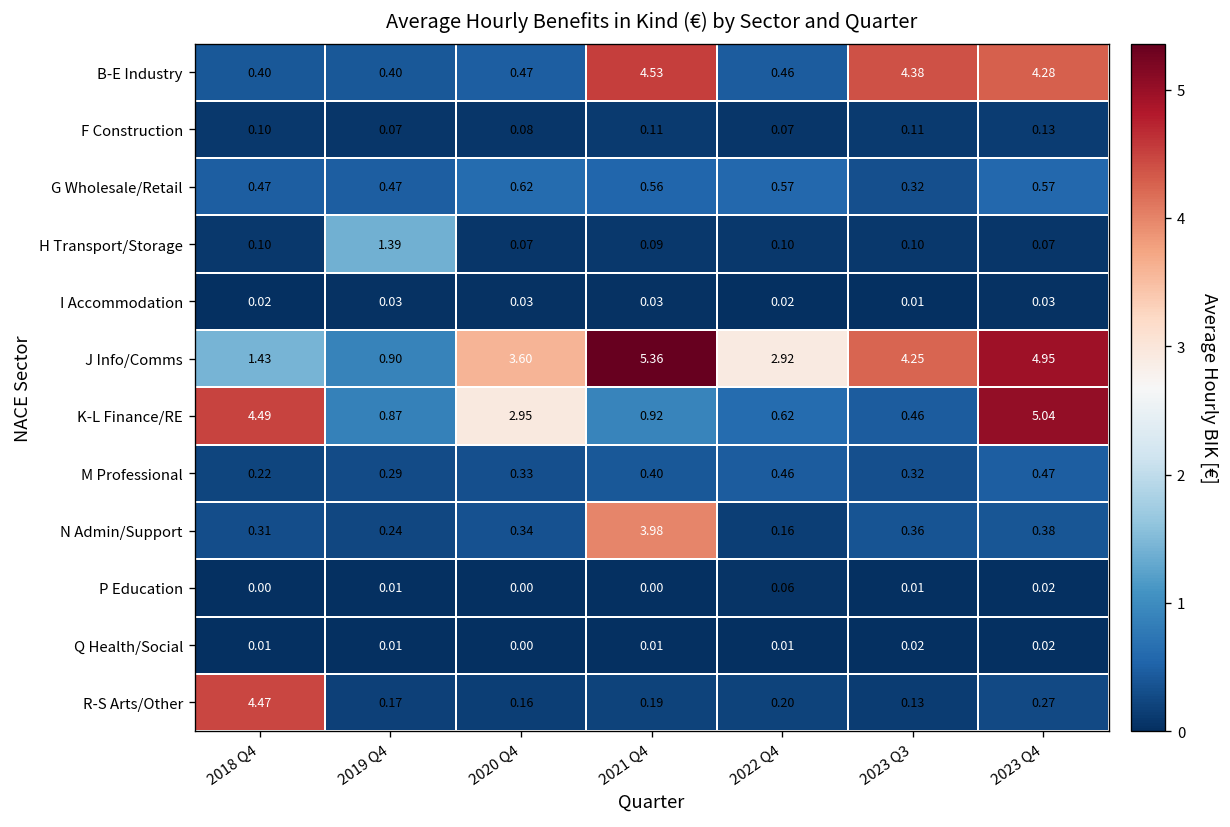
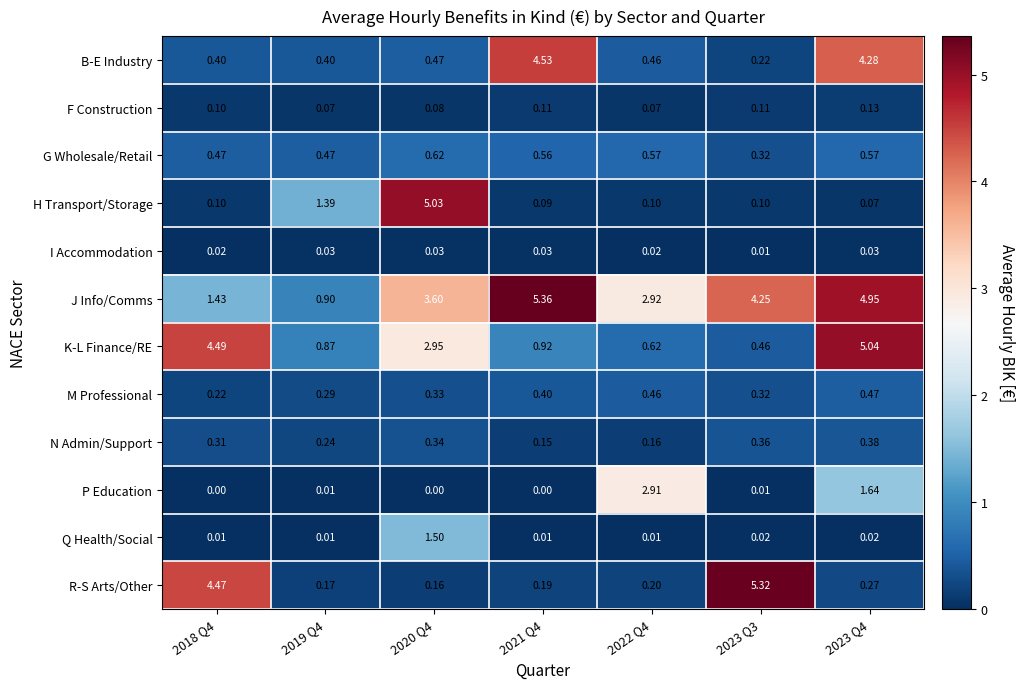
  {
    "B-E Industry": {
      "2018 Q4": 0.40,
      "2019 Q4": 0.40,
      "2020 Q4": 0.47,
      "2021 Q4": 4.53,
      "2022 Q4": 0.46,
-     "2023 Q3": 4.38,
+     "2023 Q3": 0.22,
      "2023 Q4": 4.28
    },
    "F Construction": {
      "2018 Q4": 0.10,
      "2019 Q4": 0.07,
      "2020 Q4": 0.08,
      "2021 Q4": 0.11,
      "2022 Q4": 0.07,
      "2023 Q3": 0.11,
      "2023 Q4": 0.13
    },
    "G Wholesale/Retail": {
      "2018 Q4": 0.47,
      "2019 Q4": 0.47,
      "2020 Q4": 0.62,
      "2021 Q4": 0.56,
      "2022 Q4": 0.57,
      "2023 Q3": 0.32,
      "2023 Q4": 0.57
    },
    "H Transport/Storage": {
      "2018 Q4": 0.10,
      "2019 Q4": 1.39,
-     "2020 Q4": 0.07,
+     "2020 Q4": 5.03,
      "2021 Q4": 0.09,
      "2022 Q4": 0.10,
      "2023 Q3": 0.10,
      "2023 Q4": 0.07
    },
    "I Accommodation": {
      "2018 Q4": 0.02,
      "2019 Q4": 0.03,
      "2020 Q4": 0.03,
      "2021 Q4": 0.03,
      "2022 Q4": 0.02,
      "2023 Q3": 0.01,
      "2023 Q4": 0.03
    },
    "J Info/Comms": {
      "2018 Q4": 1.43,
      "2019 Q4": 0.90,
      "2020 Q4": 3.60,
      "2021 Q4": 5.36,
      "2022 Q4": 2.92,
      "2023 Q3": 4.25,
      "2023 Q4": 4.95
    },
    "K-L Finance/RE": {
      "2018 Q4": 4.49,
      "2019 Q4": 0.87,
      "2020 Q4": 2.95,
      "2021 Q4": 0.92,
      "2022 Q4": 0.62,
      "2023 Q3": 0.46,
      "2023 Q4": 5.04
    },
    "M Professional": {
      "2018 Q4": 0.22,
      "2019 Q4": 0.29,
      "2020 Q4": 0.33,
      "2021 Q4": 0.40,
      "2022 Q4": 0.46,
      "2023 Q3": 0.32,
      "2023 Q4": 0.47
    },
    "N Admin/Support": {
      "2018 Q4": 0.31,
      "2019 Q4": 0.24,
      "2020 Q4": 0.34,
-     "2021 Q4": 3.98,
+     "2021 Q4": 0.15,
      "2022 Q4": 0.16,
      "2023 Q3": 0.36,
      "2023 Q4": 0.38
    },
    "P Education": {
      "2018 Q4": 0.00,
      "2019 Q4": 0.01,
      "2020 Q4": 0.00,
      "2021 Q4": 0.00,
-     "2022 Q4": 0.06,
+     "2022 Q4": 2.91,
      "2023 Q3": 0.01,
-     "2023 Q4": 0.02
+     "2023 Q4": 1.64
    },
    "Q Health/Social": {
      "2018 Q4": 0.01,
      "2019 Q4": 0.01,
-     "2020 Q4": 0.00,
+     "2020 Q4": 1.50,
      "2021 Q4": 0.01,
      "2022 Q4": 0.01,
      "2023 Q3": 0.02,
      "2023 Q4": 0.02
    },
    "R-S Arts/Other": {
      "2018 Q4": 4.47,
      "2019 Q4": 0.17,
      "2020 Q4": 0.16,
      "2021 Q4": 0.19,
      "2022 Q4": 0.20,
-     "2023 Q3": 0.13,
+     "2023 Q3": 5.32,
      "2023 Q4": 0.27
    }
  }
